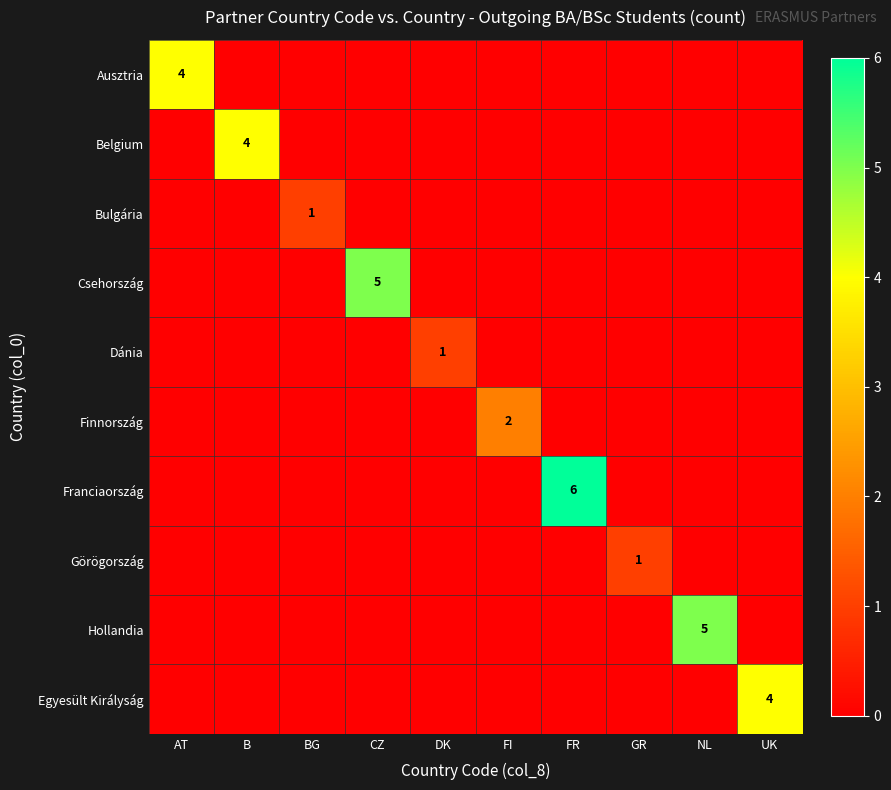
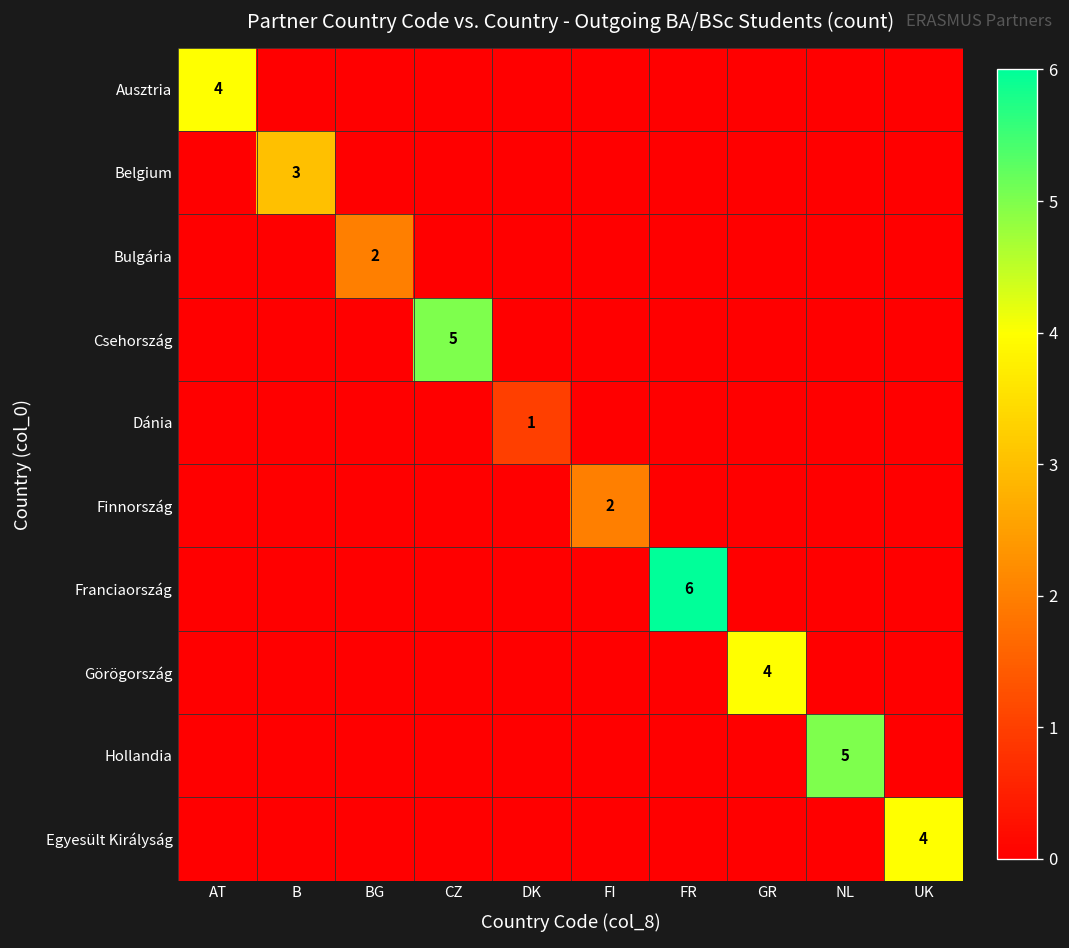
  {
    "Ausztria": {
      "AT": 4
    },
    "Belgium": {
-     "B": 4
+     "B": 3
    },
    "Bulgária": {
-     "BG": 1
+     "BG": 2
    },
    "Csehország": {
      "CZ": 5
    },
    "Dánia": {
      "DK": 1
    },
    "Finnország": {
      "FI": 2
    },
    "Franciaország": {
      "FR": 6
    },
    "Görögország": {
-     "GR": 1
+     "GR": 4
    },
    "Hollandia": {
      "NL": 5
    },
    "Egyesült Királyság": {
      "UK": 4
    }
  }
